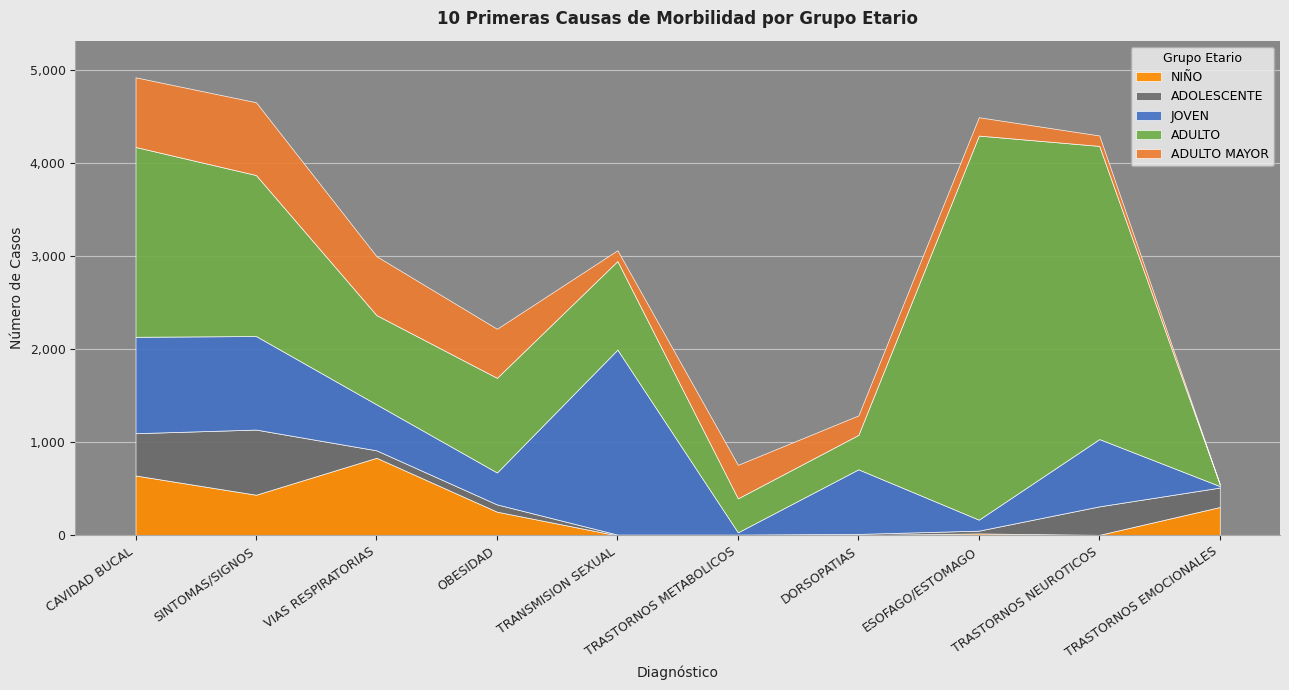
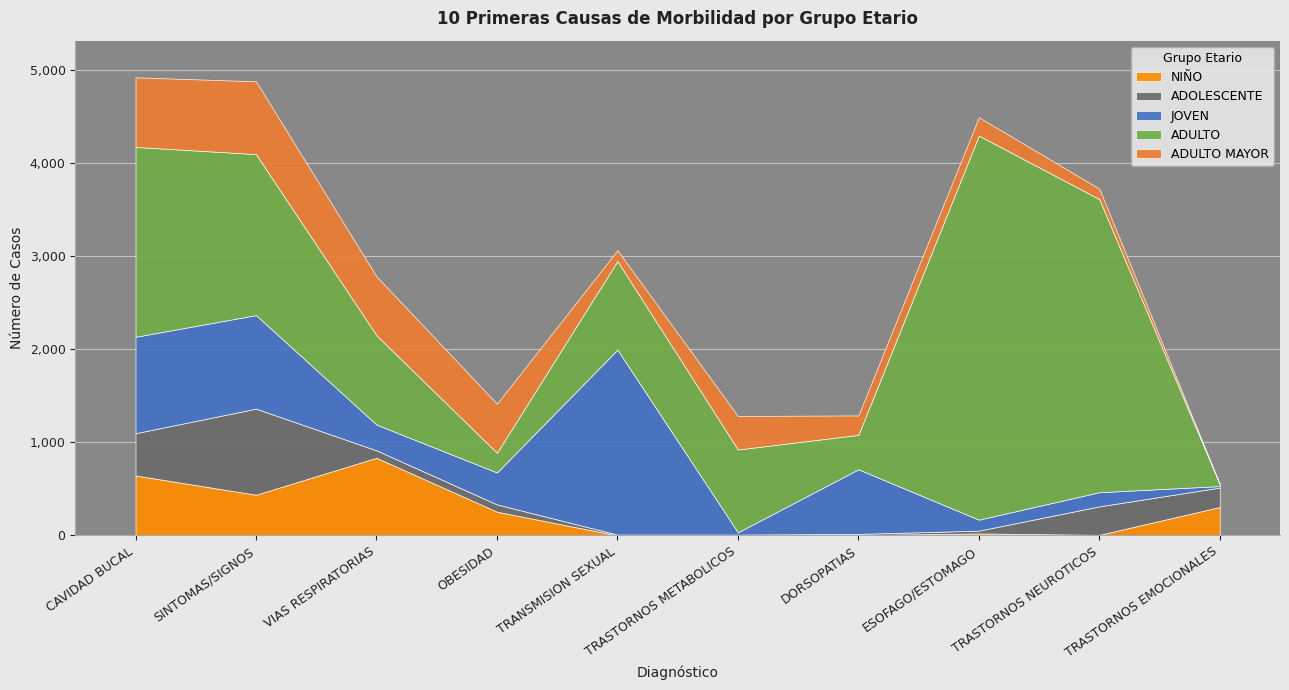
  {
    "ADOLESCENTE": {
      "CAVIDAD BUCAL": "500",
-     "SINTOMAS/SIGNOS": "700",
+     "SINTOMAS/SIGNOS": "900",
      "VIAS RESPIRATORIAS": "100",
      "OBESIDAD": "100",
      "ESOFAGO/ESTOMAGO": "0",
      "TRASTORNOS NEUROTICOS": "300"
    },
    "JOVEN": {
      "CAVIDAD BUCAL": "1,000",
      "SINTOMAS/SIGNOS": "1,000",
-     "VIAS RESPIRATORIAS": "500",
+     "VIAS RESPIRATORIAS": "300",
      "OBESIDAD": "300",
      "TRANSMISION SEXUAL": "2,000",
      "DORSOPATIAS": "700",
      "ESOFAGO/ESTOMAGO": "100",
-     "TRASTORNOS NEUROTICOS": "700"
+     "TRASTORNOS NEUROTICOS": "200"
    },
    "ADULTO": {
      "CAVIDAD BUCAL": "2,000",
      "SINTOMAS/SIGNOS": "1,700",
      "VIAS RESPIRATORIAS": "1,000",
-     "OBESIDAD": "1,000",
+     "OBESIDAD": "200",
      "TRANSMISION SEXUAL": "1,000",
-     "TRASTORNOS METABOLICOS": "400",
+     "TRASTORNOS METABOLICOS": "900",
      "DORSOPATIAS": "400",
      "ESOFAGO/ESTOMAGO": "4,100",
      "TRASTORNOS NEUROTICOS": "3,200"
    }
  }
